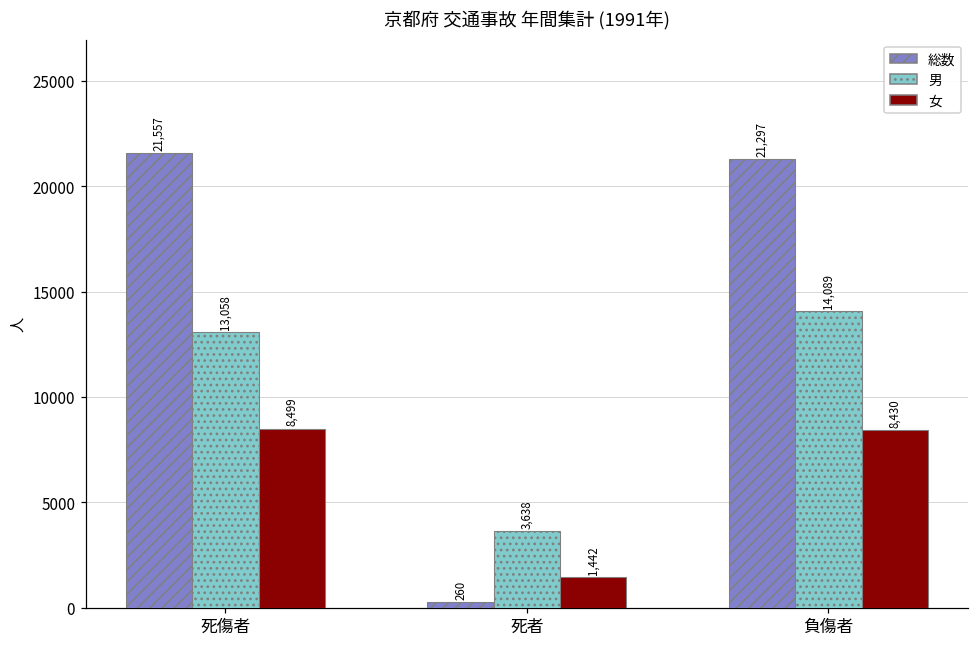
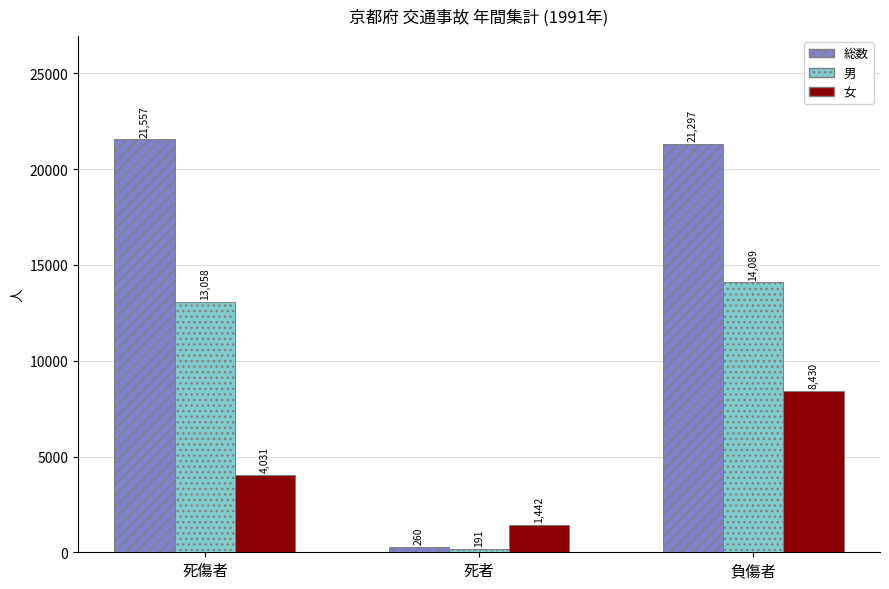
  {
    "総数": {
      "死傷者": "21,557",
      "死者": "260",
      "負傷者": "21,297"
    },
    "男": {
      "死傷者": "13,058",
-     "死者": "3,638",
+     "死者": "191",
      "負傷者": "14,089"
    },
    "女": {
-     "死傷者": "8,499",
+     "死傷者": "4,031",
      "死者": "1,442",
      "負傷者": "8,430"
    }
  }
